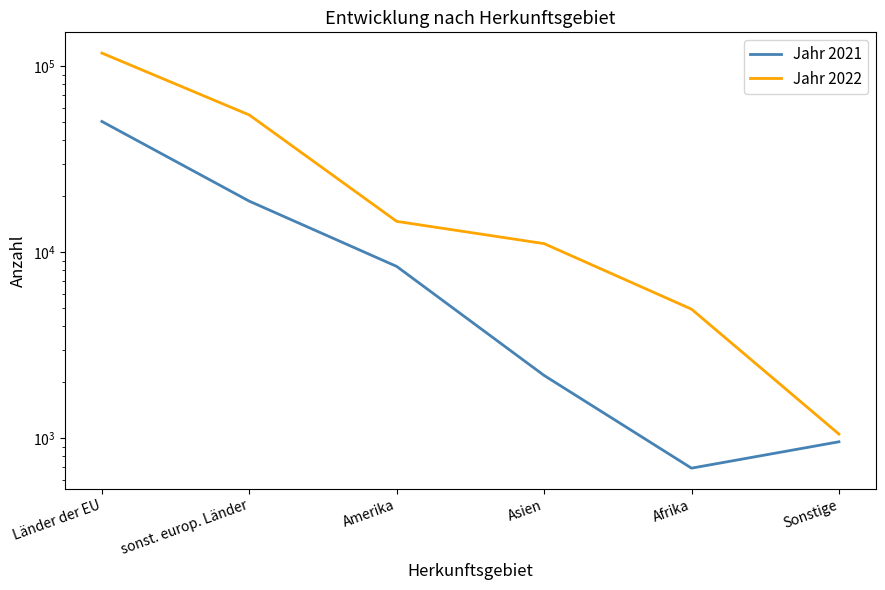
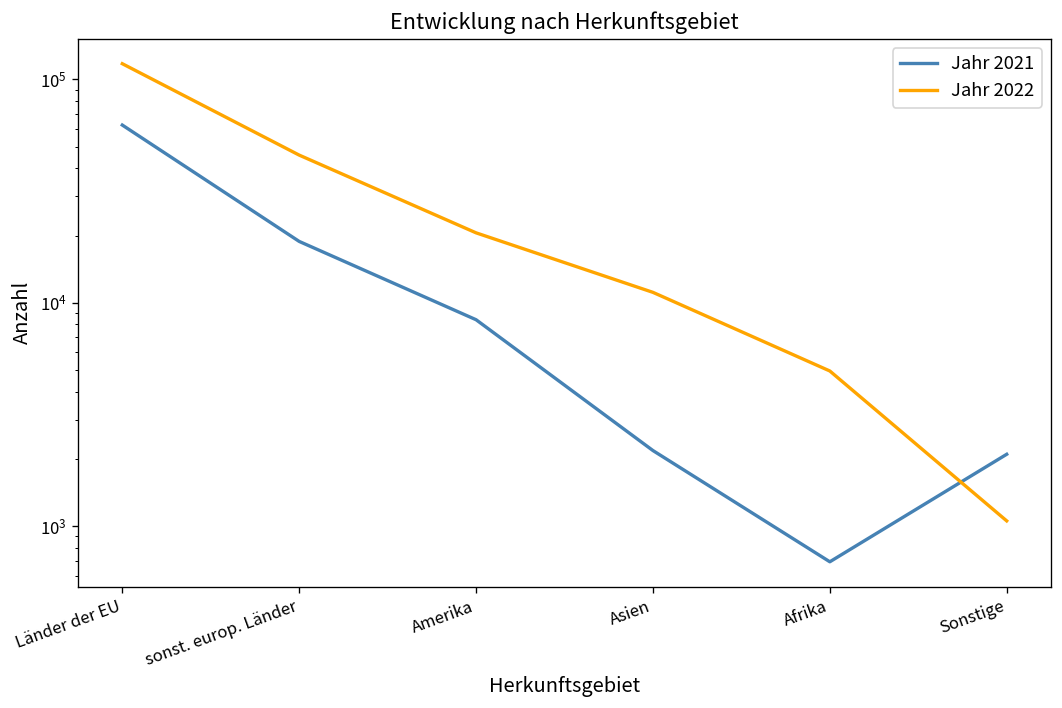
  {
    "Jahr 2021": {
-     "Länder der EU": 50000,
+     "Länder der EU": 63000,
      "sonst. europ. Länder": 19000,
      "Amerika": 8000,
      "Asien": 2200,
      "Afrika": 690,
-     "Sonstige": 1000
+     "Sonstige": 2100
    },
    "Jahr 2022": {
      "Länder der EU": 120000,
-     "sonst. europ. Länder": 55000,
-     "Amerika": 15000,
+     "sonst. europ. Länder": 46000,
+     "Amerika": 21000,
      "Asien": 11000,
      "Afrika": 5000,
      "Sonstige": 1100
    }
  }
